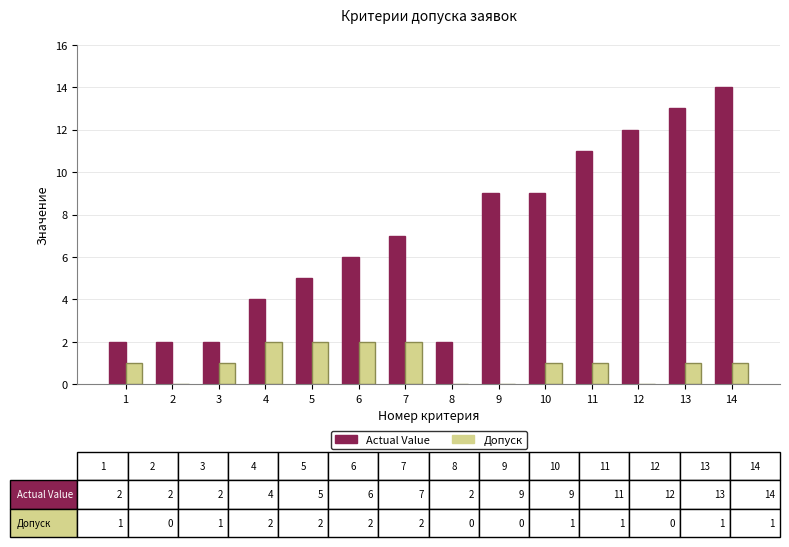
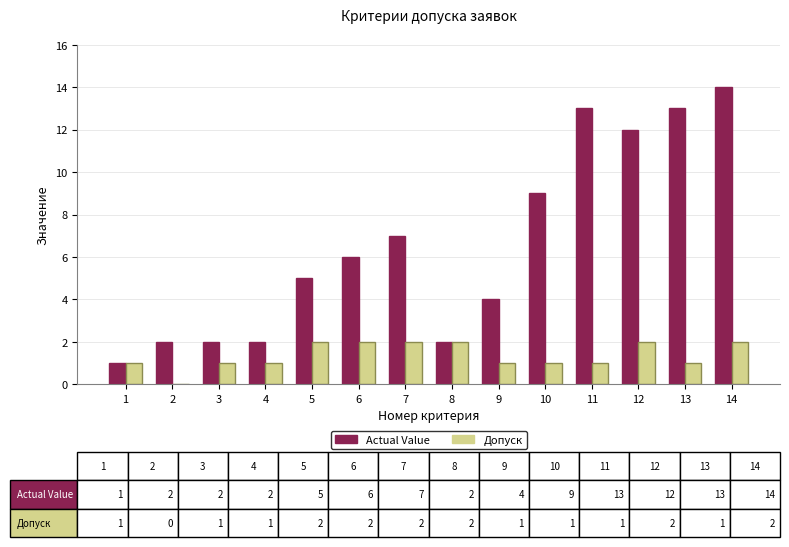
  {
    "Actual Value": {
-     "1": 2,
-     "4": 4,
-     "9": 9,
-     "11": 11
+     "1": 1,
+     "4": 2,
+     "9": 4,
+     "11": 13
    },
    "Допуск": {
-     "4": 2,
-     "8": 0,
-     "9": 0,
-     "12": 0,
-     "14": 1
+     "4": 1,
+     "8": 2,
+     "9": 1,
+     "12": 2,
+     "14": 2
    }
  }
